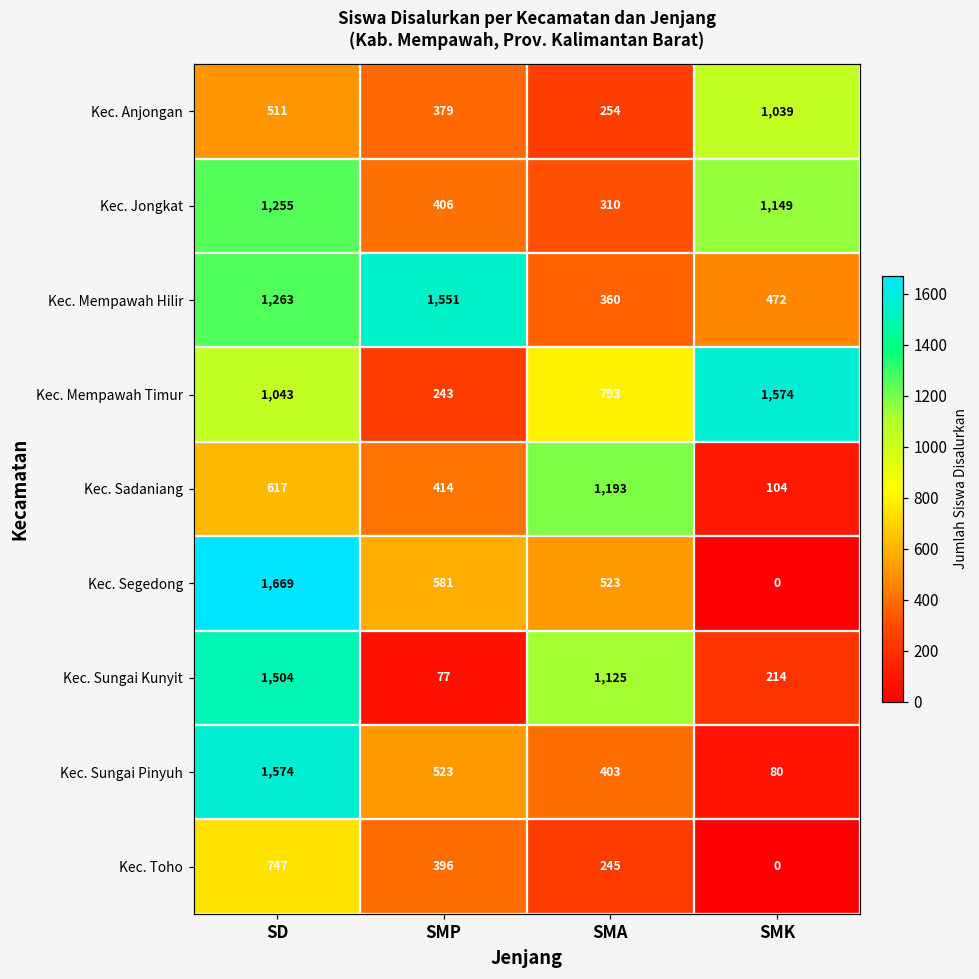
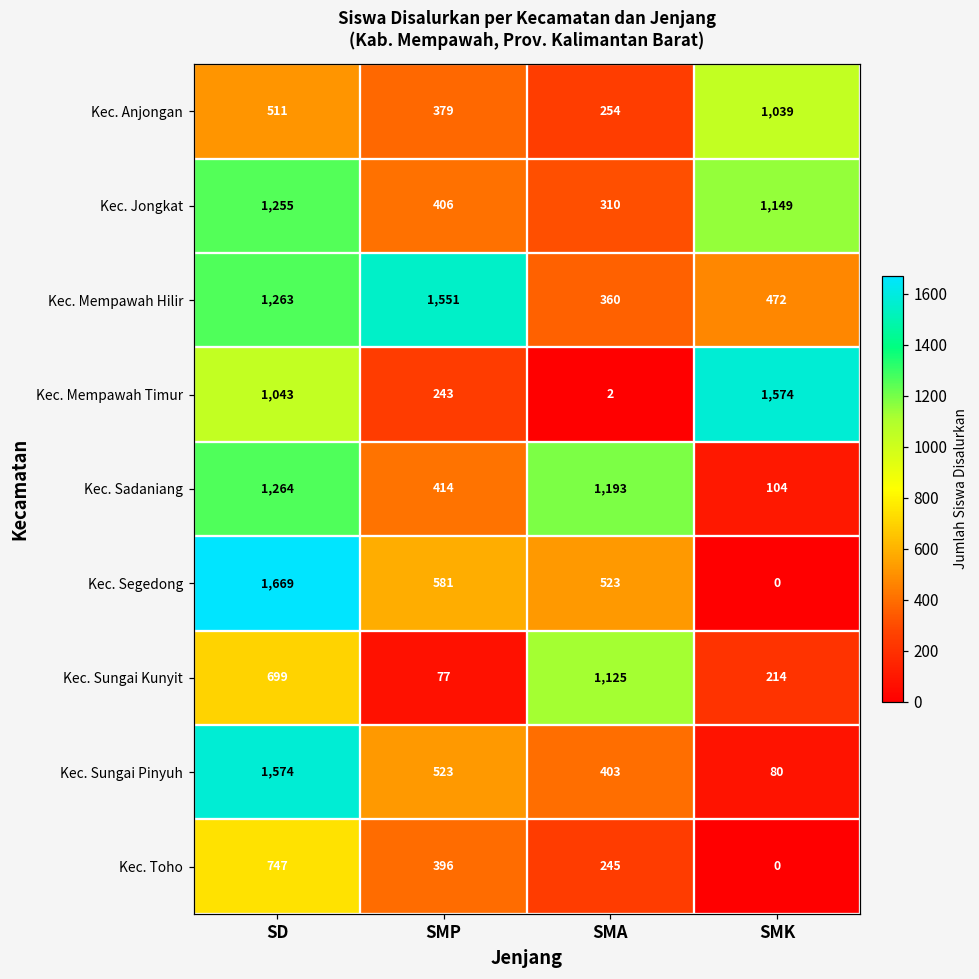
  {
    "Kec. Anjongan": {
      "SD": "511",
      "SMP": "379",
      "SMA": "254",
      "SMK": "1,039"
    },
    "Kec. Jongkat": {
      "SD": "1,255",
      "SMP": "406",
      "SMA": "310",
      "SMK": "1,149"
    },
    "Kec. Mempawah Hilir": {
      "SD": "1,263",
      "SMP": "1,551",
      "SMA": "360",
      "SMK": "472"
    },
    "Kec. Mempawah Timur": {
      "SD": "1,043",
      "SMP": "243",
-     "SMA": "793",
+     "SMA": "2",
      "SMK": "1,574"
    },
    "Kec. Sadaniang": {
-     "SD": "617",
+     "SD": "1,264",
      "SMP": "414",
      "SMA": "1,193",
      "SMK": "104"
    },
    "Kec. Segedong": {
      "SD": "1,669",
      "SMP": "581",
      "SMA": "523",
      "SMK": "0"
    },
    "Kec. Sungai Kunyit": {
-     "SD": "1,504",
+     "SD": "699",
      "SMP": "77",
      "SMA": "1,125",
      "SMK": "214"
    },
    "Kec. Sungai Pinyuh": {
      "SD": "1,574",
      "SMP": "523",
      "SMA": "403",
      "SMK": "80"
    },
    "Kec. Toho": {
      "SD": "747",
      "SMP": "396",
      "SMA": "245",
      "SMK": "0"
    }
  }
